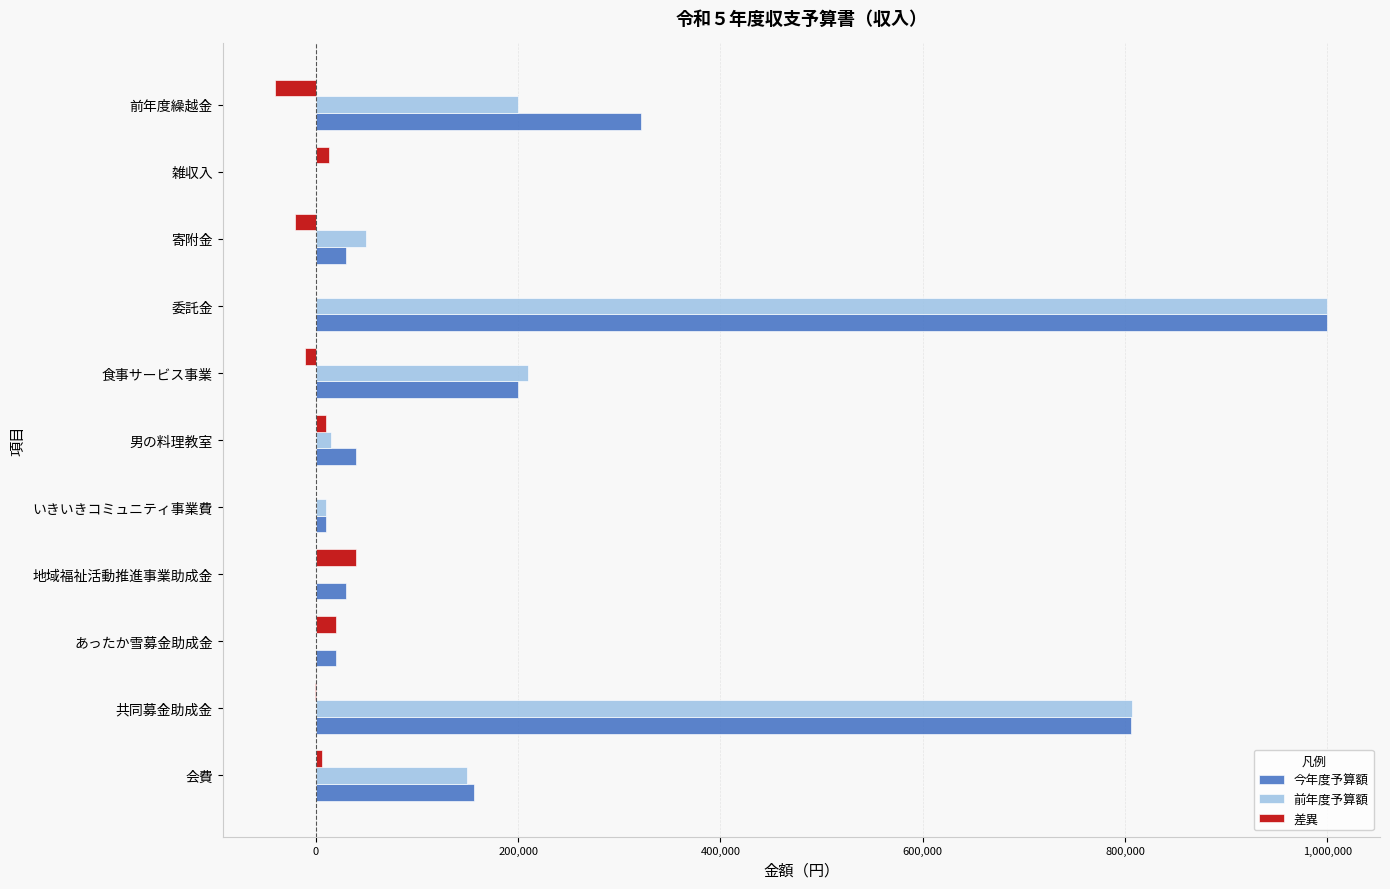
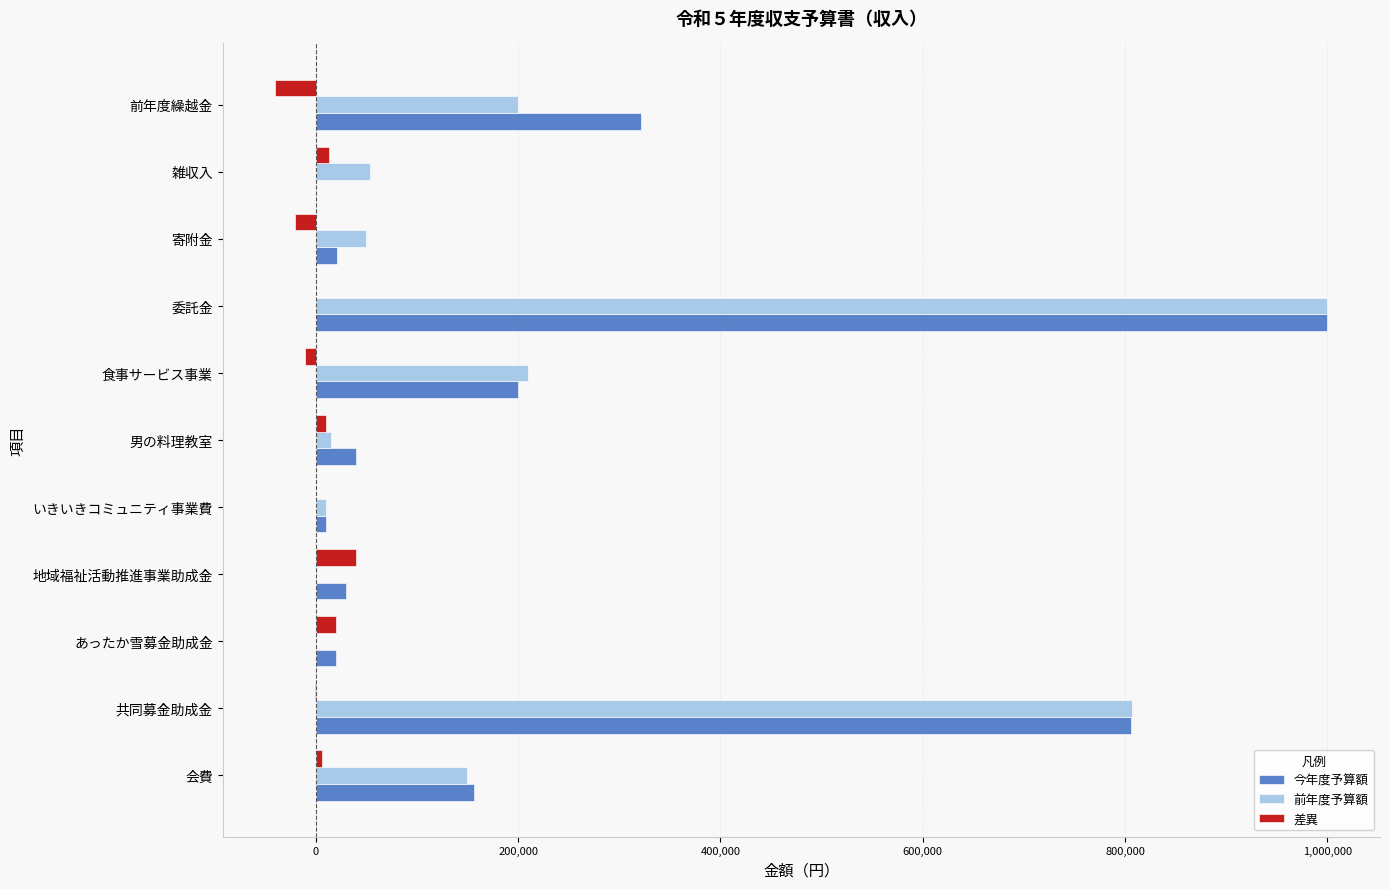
  {
    "今年度予算額": {
      "前年度繰越金": "322,000",
-     "寄附金": "30,000",
+     "寄附金": "21,000",
      "委託金": "1,000,000",
      "食事サービス事業": "200,000",
      "男の料理教室": "40,000",
      "いきいきコミュニティ事業費": "10,000",
      "地域福祉活動推進事業助成金": "30,000",
      "あったか雪募金助成金": "20,000",
      "共同募金助成金": "806,000",
      "会費": "156,000"
    },
    "前年度予算額": {
      "前年度繰越金": "200,000",
-     "雑収入": "0",
+     "雑収入": "53,000",
      "寄附金": "50,000",
      "委託金": "1,000,000",
      "食事サービス事業": "210,000",
      "男の料理教室": "15,000",
      "いきいきコミュニティ事業費": "10,000",
      "地域福祉活動推進事業助成金": "0",
      "あったか雪募金助成金": "0",
      "共同募金助成金": "807,000",
      "会費": "150,000"
    },
    "差異": {
      "前年度繰越金": "-40,000",
      "雑収入": "13,000",
      "寄附金": "-20,000",
      "委託金": "0",
      "食事サービス事業": "-11,000",
      "男の料理教室": "10,000",
      "いきいきコミュニティ事業費": "0",
      "地域福祉活動推進事業助成金": "40,000",
      "あったか雪募金助成金": "20,000",
      "会費": "6,000"
    }
  }
